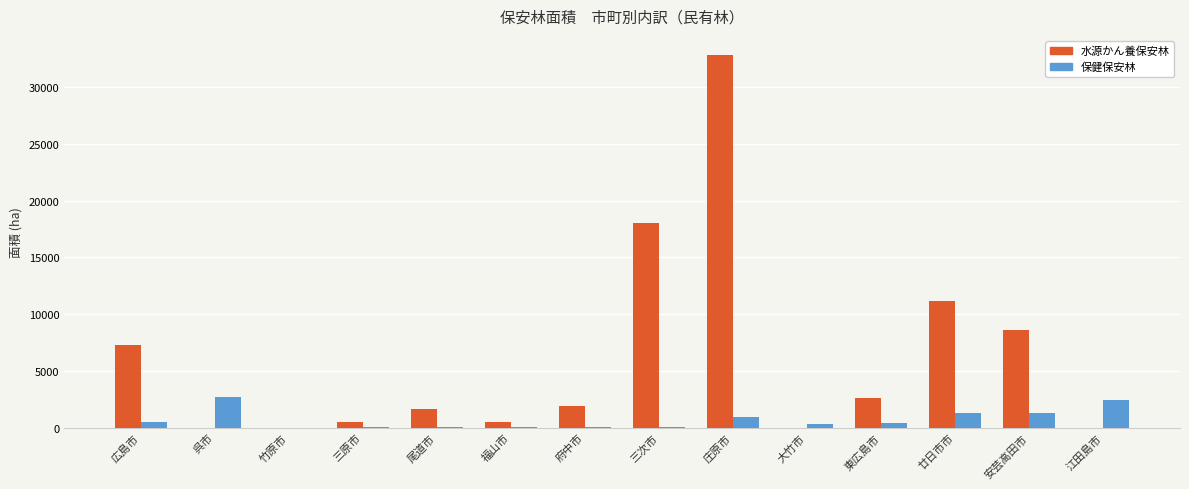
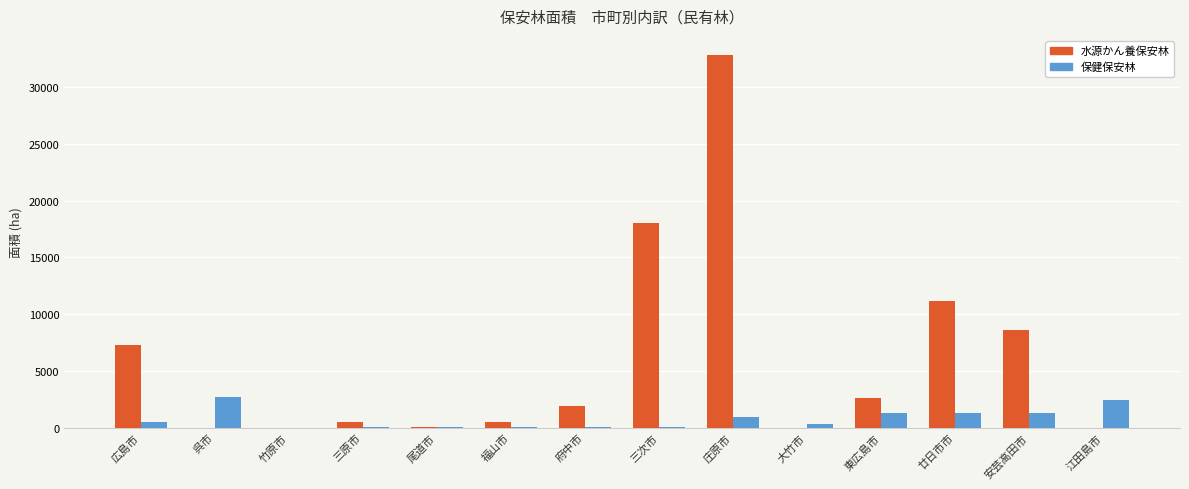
  {
    "水源かん養保安林": {
      "広島市": 7300,
      "呉市": 0,
      "竹原市": 0,
      "三原市": 500,
-     "尾道市": 1600,
+     "尾道市": 0,
      "福山市": 500,
      "府中市": 1900,
      "三次市": 18000,
      "庄原市": 32900,
      "大竹市": 0,
      "東広島市": 2600,
      "廿日市市": 11200,
      "安芸高田市": 8600,
      "江田島市": 0
    },
    "保健保安林": {
      "広島市": 500,
      "呉市": 2700,
      "竹原市": 0,
      "庄原市": 1000,
      "大竹市": 300,
-     "東広島市": 400,
+     "東広島市": 1300,
      "廿日市市": 1300,
      "安芸高田市": 1300,
      "江田島市": 2400
    }
  }
